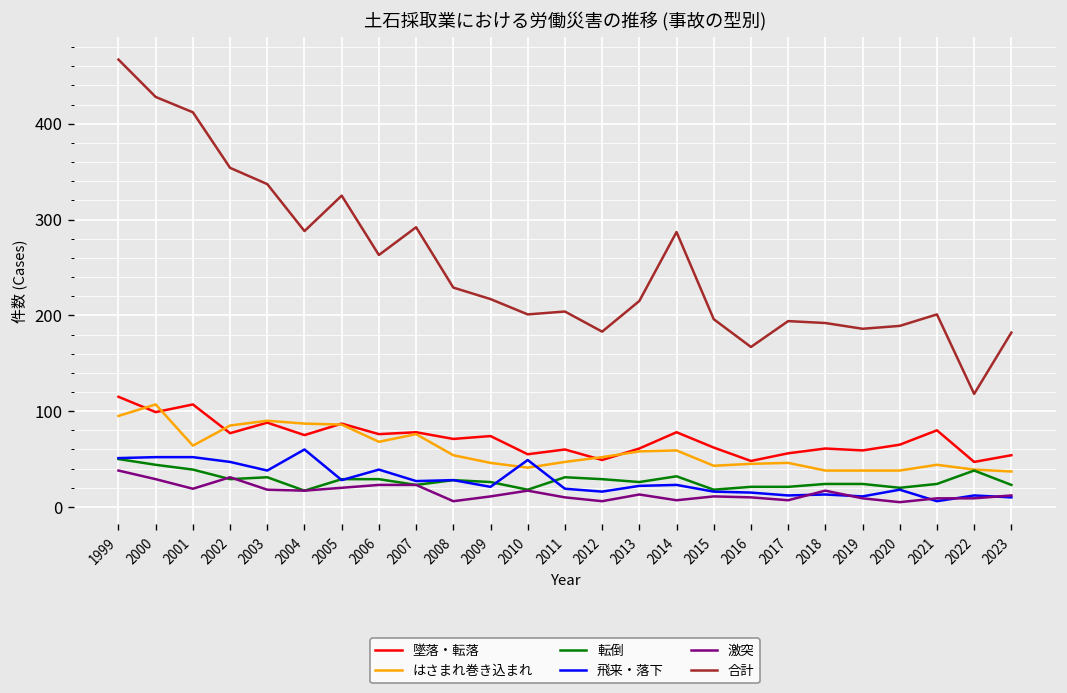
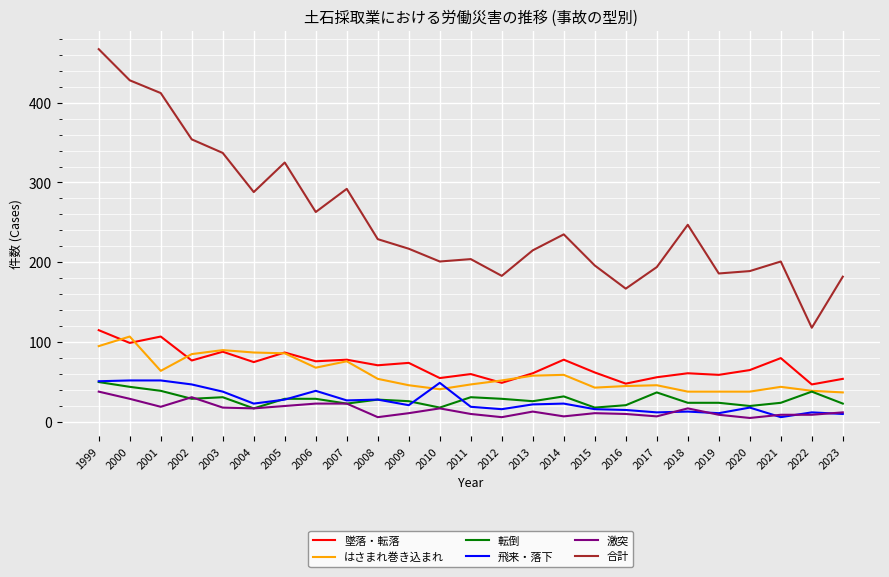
  {
    "墜落・転落": {
      "1999": 120,
      "2000": 100,
      "2001": 110,
      "2002": 80,
      "2004": 80,
      "2006": 80,
      "2008": 70,
      "2009": 70,
      "2010": 60,
      "2011": 60,
      "2014": 80,
      "2015": 60,
      "2017": 60,
      "2018": 60,
      "2019": 60,
      "2020": 70,
      "2021": 80,
      "2022": 50,
      "2023": 50
    },
    "はさまれ巻き込まれ": {
      "1999": 100,
      "2000": 110,
      "2001": 60,
      "2002": 90,
      "2004": 90,
      "2006": 70,
      "2008": 50,
      "2009": 50,
      "2010": 40,
      "2011": 50,
      "2014": 60,
      "2015": 40,
      "2017": 50,
      "2018": 40,
      "2019": 40,
      "2020": 40,
      "2021": 40,
      "2023": 40
    },
    "転倒": {
      "2000": 40,
      "2001": 40,
      "2003": 30,
      "2006": 30,
      "2009": 30,
      "2011": 30,
      "2012": 30,
      "2013": 30,
      "2014": 30,
      "2016": 20,
-     "2017": 20,
+     "2017": 40,
      "2018": 20,
      "2019": 20,
      "2021": 20,
      "2023": 20
    },
    "飛来・落下": {
      "2000": 50,
      "2001": 50,
      "2002": 50,
      "2003": 40,
-     "2004": 60,
+     "2004": 20,
      "2006": 40,
      "2007": 30,
      "2009": 20,
      "2010": 50,
      "2011": 20,
      "2012": 20,
      "2013": 20,
      "2014": 20,
      "2016": 20,
      "2017": 10,
      "2018": 10
    },
    "激突": {
      "1999": 40,
      "2000": 30,
      "2001": 20,
      "2003": 20,
      "2005": 20,
      "2006": 20,
      "2008": 10,
      "2009": 10,
      "2011": 10,
      "2012": 10,
      "2013": 10,
      "2014": 10,
      "2015": 10,
      "2016": 10,
      "2017": 10,
      "2018": 20,
      "2020": 10
    },
    "合計": {
      "1999": 470,
      "2000": 430,
      "2001": 410,
      "2002": 350,
      "2003": 340,
      "2004": 290,
      "2005": 330,
      "2006": 260,
      "2007": 290,
      "2008": 230,
      "2009": 220,
      "2010": 200,
      "2011": 200,
      "2012": 180,
      "2013": 220,
-     "2014": 290,
+     "2014": 240,
      "2015": 200,
      "2016": 170,
      "2017": 190,
-     "2018": 190,
+     "2018": 250,
      "2019": 190,
      "2020": 190,
      "2021": 200,
      "2022": 120,
      "2023": 180
    }
  }
